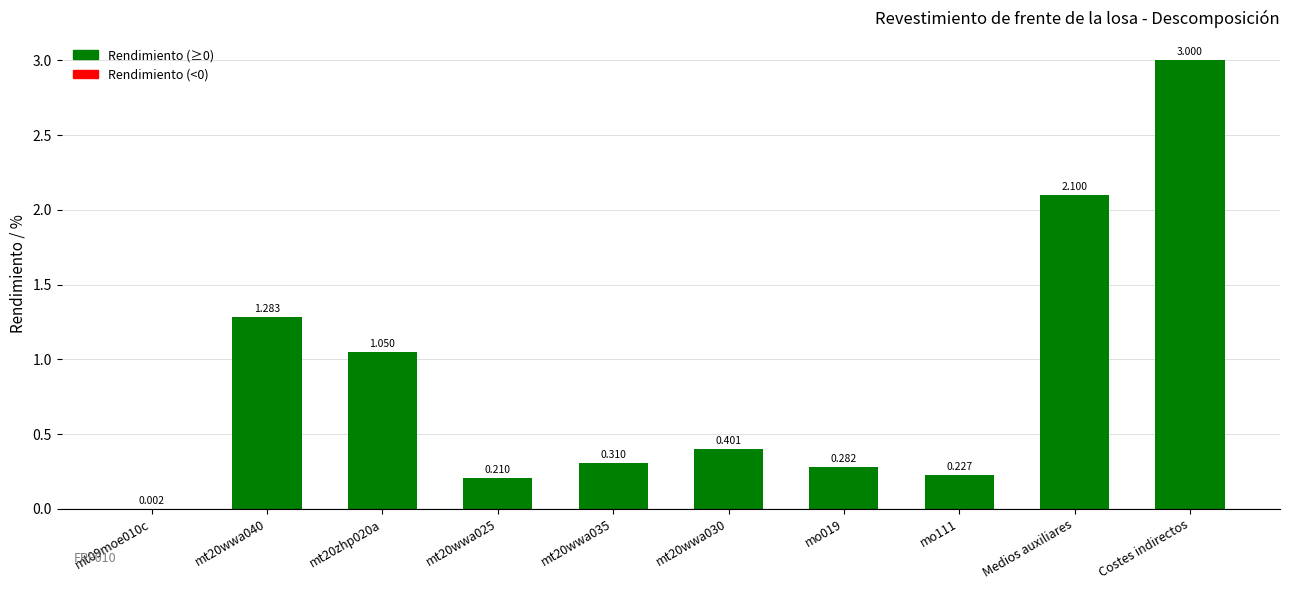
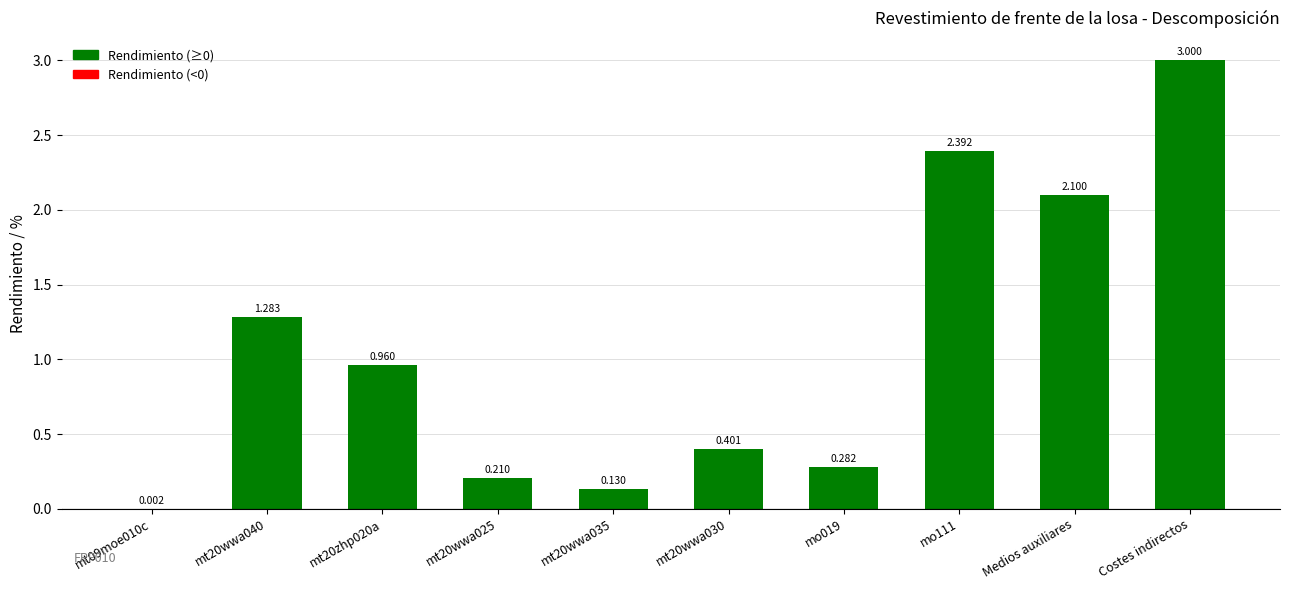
  {
    "mt09moe010c": 0.002,
    "mt20wwa040": 1.283,
-   "mt20zhp020a": 1.050,
+   "mt20zhp020a": 0.960,
    "mt20wwa025": 0.210,
-   "mt20wwa035": 0.310,
+   "mt20wwa035": 0.130,
    "mt20wwa030": 0.401,
    "mo019": 0.282,
-   "mo111": 0.227,
+   "mo111": 2.392,
    "Medios auxiliares": 2.100,
    "Costes indirectos": 3.000
  }
